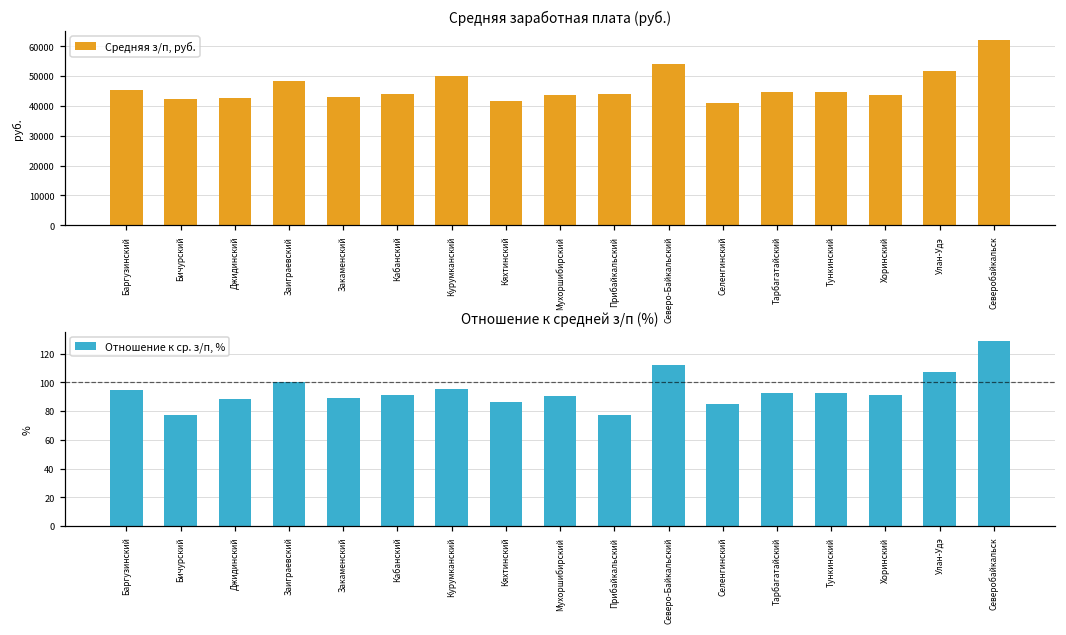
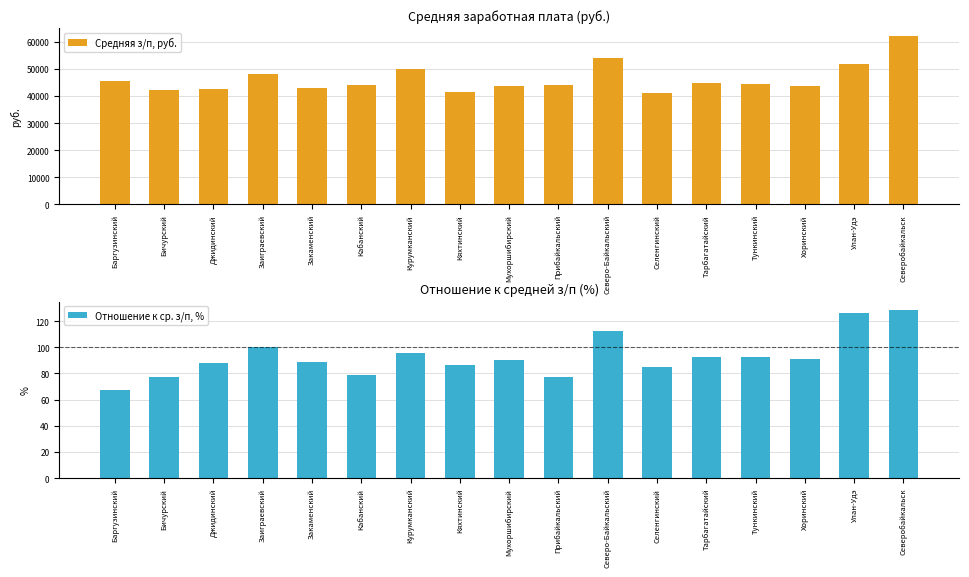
  {
    "Средняя заработная плата (руб.)": {
      "Баргузинский": 45000,
      "Бичурский": 42000,
      "Джидинский": 43000,
      "Заиграевский": 48000,
      "Закаменский": 43000,
      "Кабанский": 44000,
      "Курумканский": 50000,
      "Кяхтинский": 42000,
      "Мухоршибирский": 44000,
      "Прибайкальский": 44000,
      "Северо-Байкальский": 54000,
      "Селенгинский": 41000,
      "Тарбагатайский": 45000,
      "Тункинский": 44000,
      "Хоринский": 44000,
      "Улан-Удэ": 52000,
      "Северобайкальск": 62000
    },
    "Отношение к средней з/п (%)": {
-     "Баргузинский": 94,
+     "Баргузинский": 68,
      "Бичурский": 77,
      "Джидинский": 88,
      "Заиграевский": 100,
      "Закаменский": 89,
-     "Кабанский": 91,
+     "Кабанский": 79,
      "Курумканский": 96,
      "Кяхтинский": 86,
      "Мухоршибирский": 90,
      "Прибайкальский": 78,
      "Северо-Байкальский": 112,
      "Селенгинский": 85,
      "Тарбагатайский": 93,
      "Тункинский": 92,
      "Хоринский": 91,
-     "Улан-Удэ": 107,
+     "Улан-Удэ": 126,
      "Северобайкальск": 129
    }
  }
